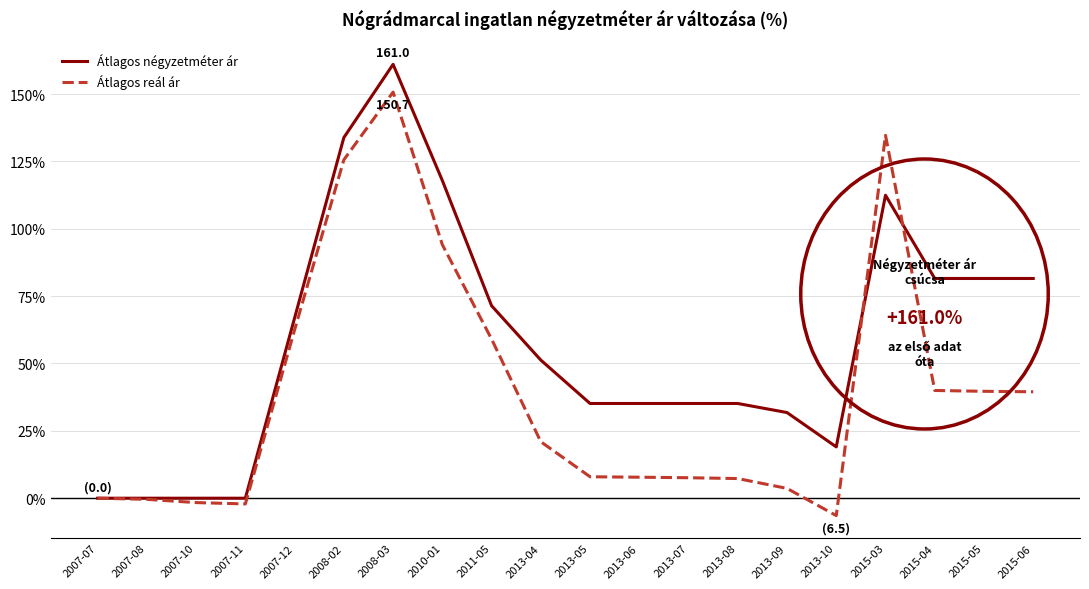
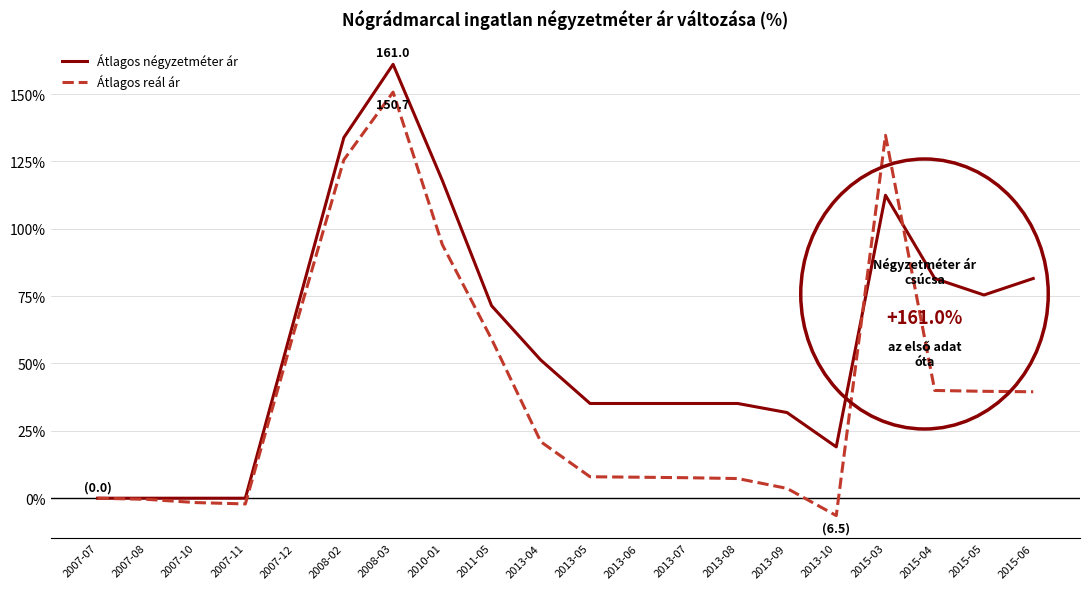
  {
    "Átlagos négyzetméter ár": {
      "2007-10": "0%",
      "2007-11": "0%",
      "2007-12": "67%",
      "2008-02": "134%",
      "2010-01": "118%",
      "2011-05": "71%",
      "2013-04": "51%",
      "2013-05": "35%",
      "2013-06": "35%",
      "2013-07": "35%",
      "2013-08": "35%",
      "2013-09": "32%",
      "2013-10": "19%",
      "2015-03": "112%",
      "2015-04": "82%",
-     "2015-05": "82%",
+     "2015-05": "75%",
      "2015-06": "82%"
    },
    "Átlagos reál ár": {
      "2008-03": "150.7"
    }
  }
